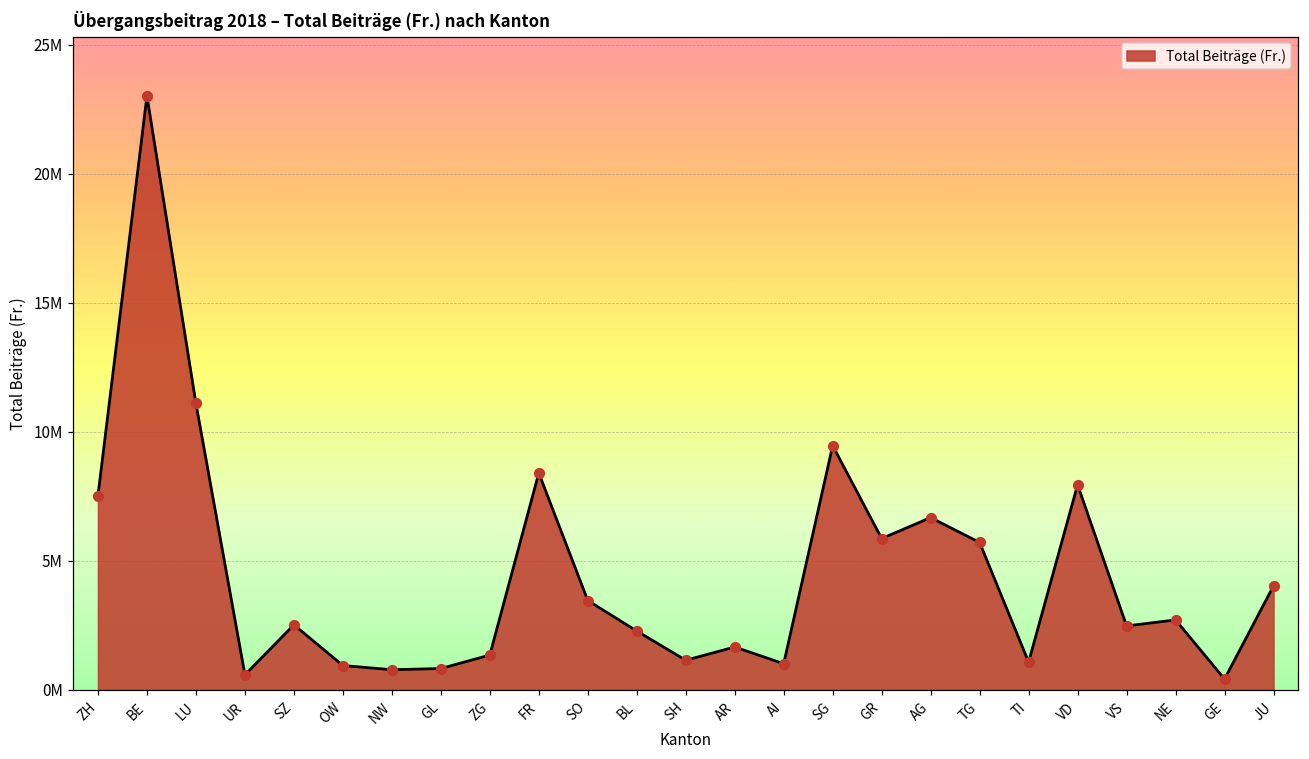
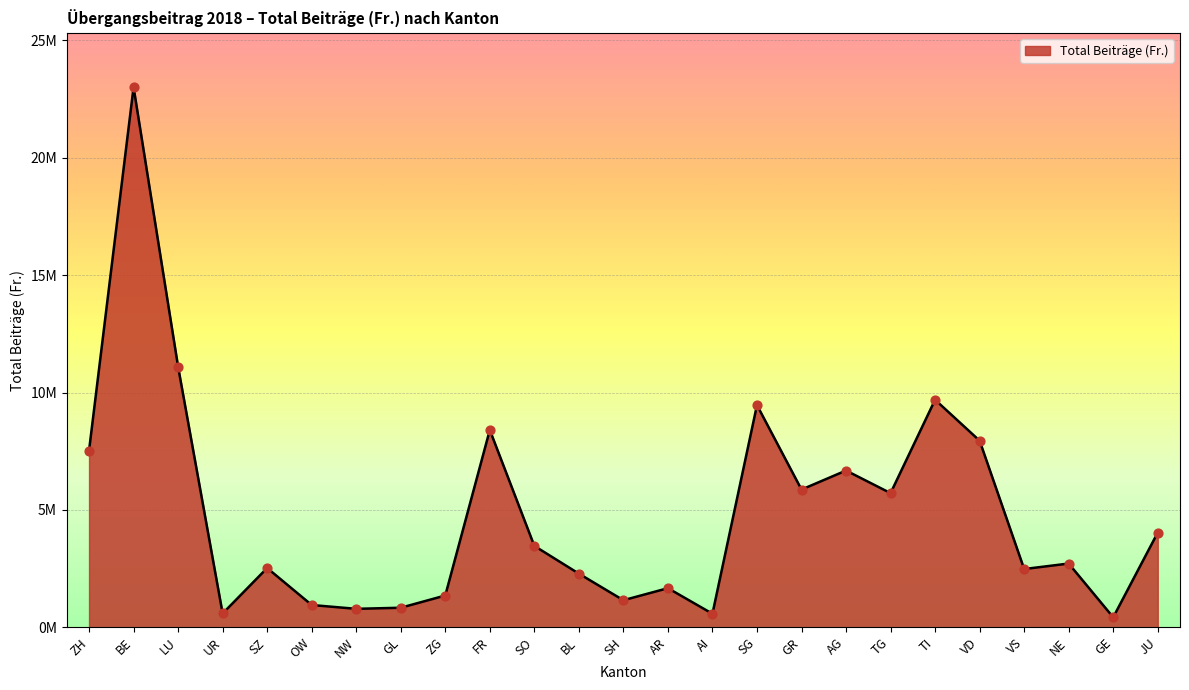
  {
    "ZH": 7500000,
    "BE": 23000000,
    "LU": 11100000,
    "UR": 600000,
    "SZ": 2500000,
    "OW": 900000,
    "NW": 800000,
    "GL": 800000,
    "ZG": 1400000,
    "FR": 8400000,
    "SO": 3500000,
    "BL": 2300000,
    "SH": 1100000,
    "AR": 1700000,
-   "AI": 1000000,
+   "AI": 600000,
    "SG": 9500000,
    "GR": 5900000,
    "AG": 6700000,
    "TG": 5700000,
-   "TI": 1100000,
+   "TI": 9700000,
    "VD": 7900000,
    "VS": 2500000,
    "NE": 2700000,
    "GE": 400000,
    "JU": 4000000
  }
